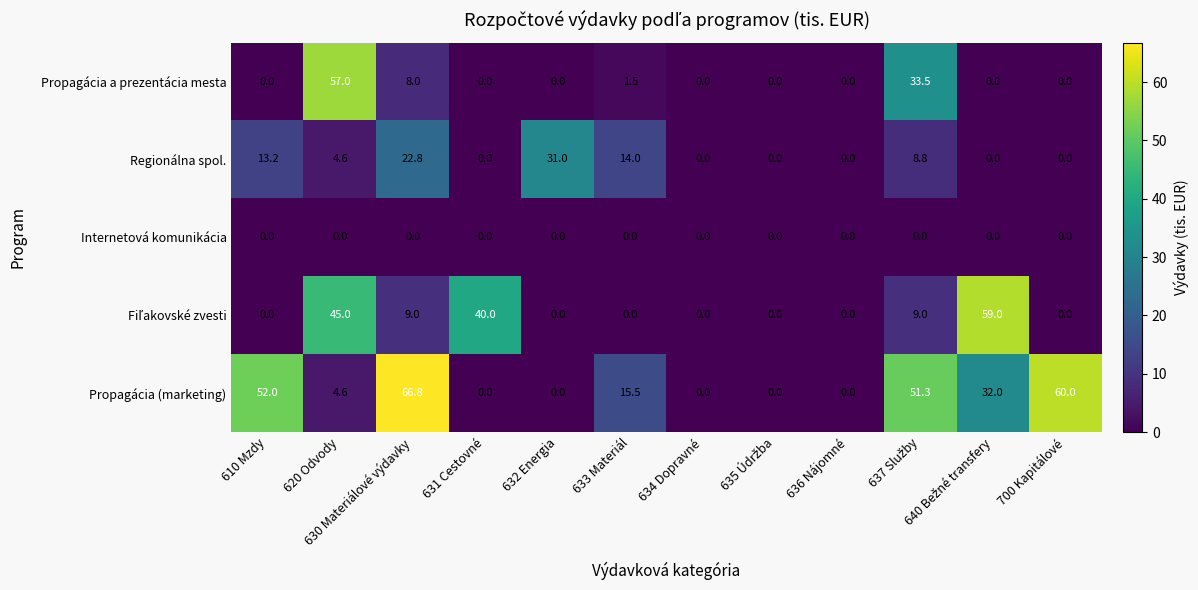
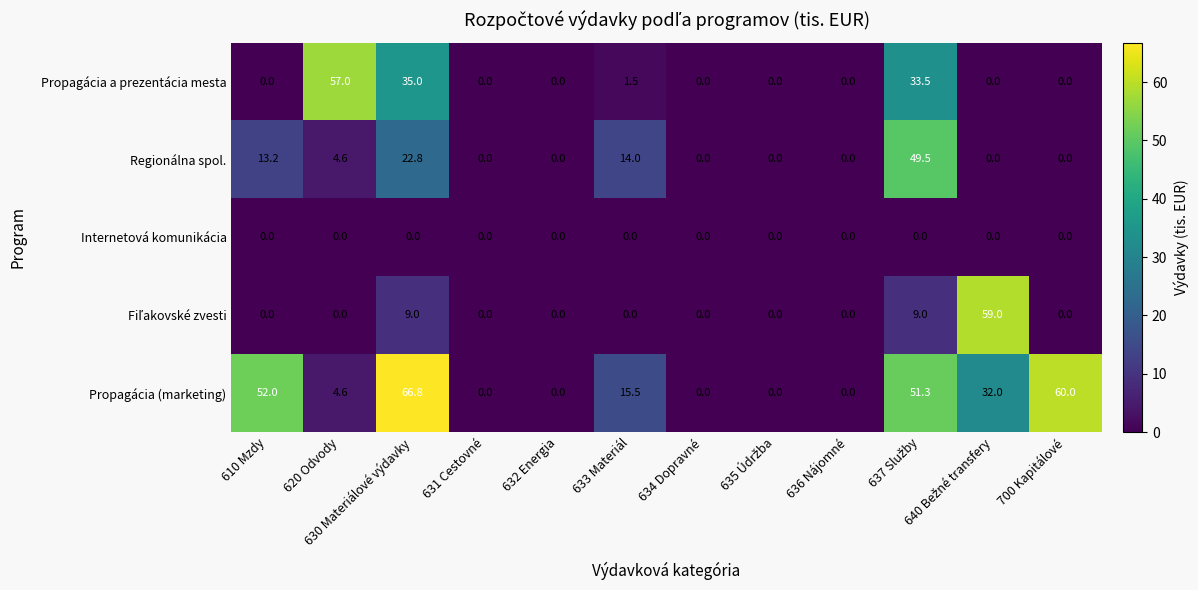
  {
    "Propagácia a prezentácia mesta": {
      "610 Mzdy": 0.0,
      "620 Odvody": 57.0,
-     "630 Materiálové výdavky": 8.0,
+     "630 Materiálové výdavky": 35.0,
      "631 Cestovné": 0.0,
      "632 Energia": 0.0,
      "633 Materiál": 1.5,
      "634 Dopravné": 0.0,
      "635 Údržba": 0.0,
      "636 Nájomné": 0.0,
      "637 Služby": 33.5,
      "640 Bežné transfery": 0.0,
      "700 Kapitálové": 0.0
    },
    "Regionálna spol.": {
      "610 Mzdy": 13.2,
      "620 Odvody": 4.6,
      "630 Materiálové výdavky": 22.8,
      "631 Cestovné": 0.0,
-     "632 Energia": 31.0,
+     "632 Energia": 0.0,
      "633 Materiál": 14.0,
      "634 Dopravné": 0.0,
      "635 Údržba": 0.0,
      "636 Nájomné": 0.0,
-     "637 Služby": 8.8,
+     "637 Služby": 49.5,
      "640 Bežné transfery": 0.0,
      "700 Kapitálové": 0.0
    },
    "Internetová komunikácia": {
      "610 Mzdy": 0.0,
      "620 Odvody": 0.0,
      "630 Materiálové výdavky": 0.0,
      "631 Cestovné": 0.0,
      "632 Energia": 0.0,
      "633 Materiál": 0.0,
      "634 Dopravné": 0.0,
      "635 Údržba": 0.0,
      "636 Nájomné": 0.0,
      "637 Služby": 0.0,
      "640 Bežné transfery": 0.0,
      "700 Kapitálové": 0.0
    },
    "Fiľakovské zvesti": {
      "610 Mzdy": 0.0,
-     "620 Odvody": 45.0,
+     "620 Odvody": 0.0,
      "630 Materiálové výdavky": 9.0,
-     "631 Cestovné": 40.0,
+     "631 Cestovné": 0.0,
      "632 Energia": 0.0,
      "633 Materiál": 0.0,
      "634 Dopravné": 0.0,
      "635 Údržba": 0.0,
      "636 Nájomné": 0.0,
      "637 Služby": 9.0,
      "640 Bežné transfery": 59.0,
      "700 Kapitálové": 0.0
    },
    "Propagácia (marketing)": {
      "610 Mzdy": 52.0,
      "620 Odvody": 4.6,
      "630 Materiálové výdavky": 66.8,
      "631 Cestovné": 0.0,
      "632 Energia": 0.0,
      "633 Materiál": 15.5,
      "634 Dopravné": 0.0,
      "635 Údržba": 0.0,
      "636 Nájomné": 0.0,
      "637 Služby": 51.3,
      "640 Bežné transfery": 32.0,
      "700 Kapitálové": 60.0
    }
  }
